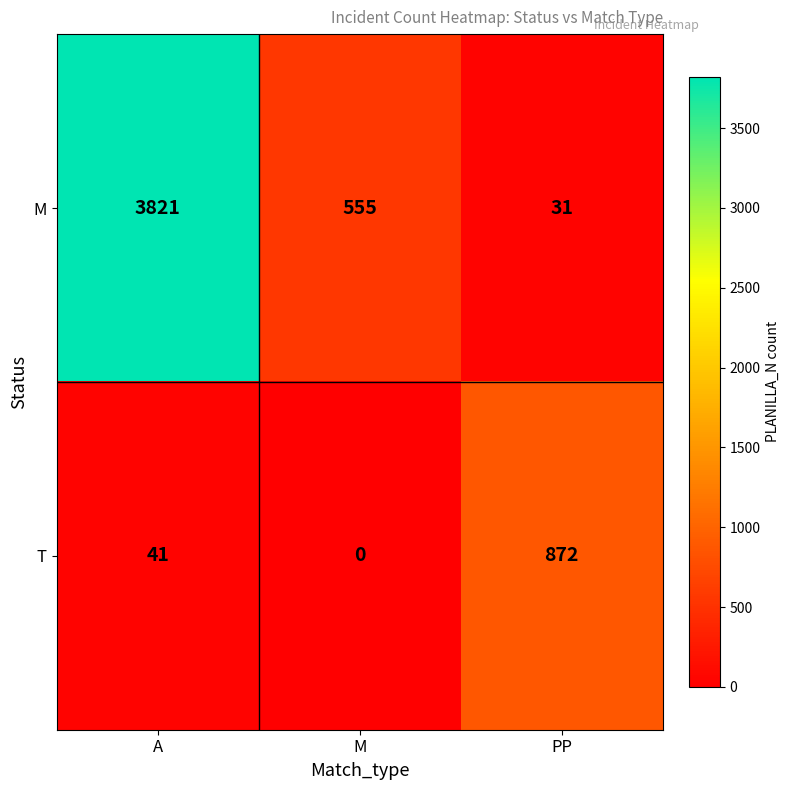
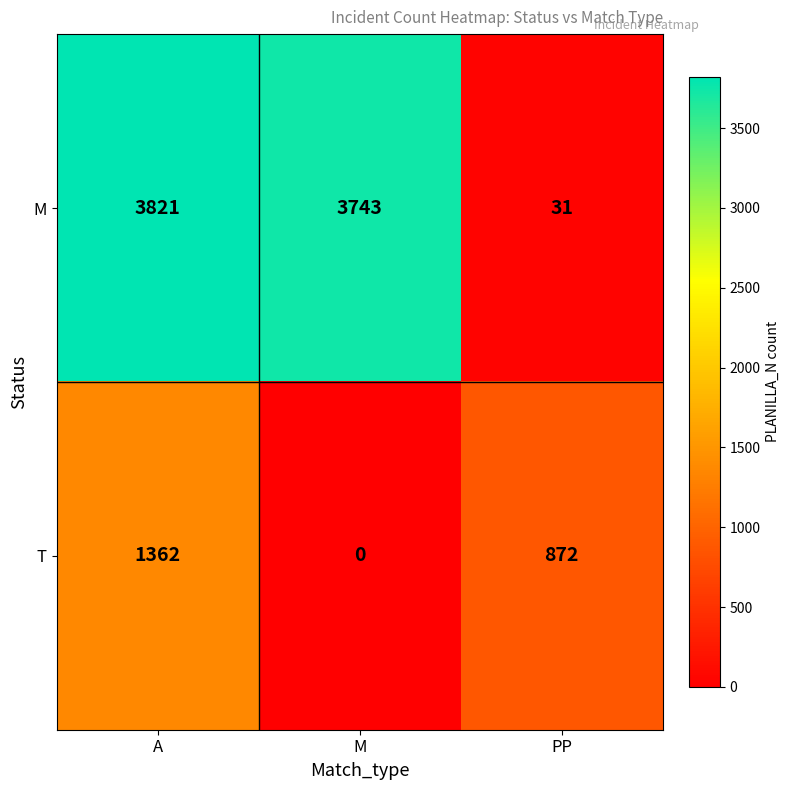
  {
    "M": {
      "A": 3821,
-     "M": 555,
+     "M": 3743,
      "PP": 31
    },
    "T": {
-     "A": 41,
+     "A": 1362,
      "M": 0,
      "PP": 872
    }
  }
